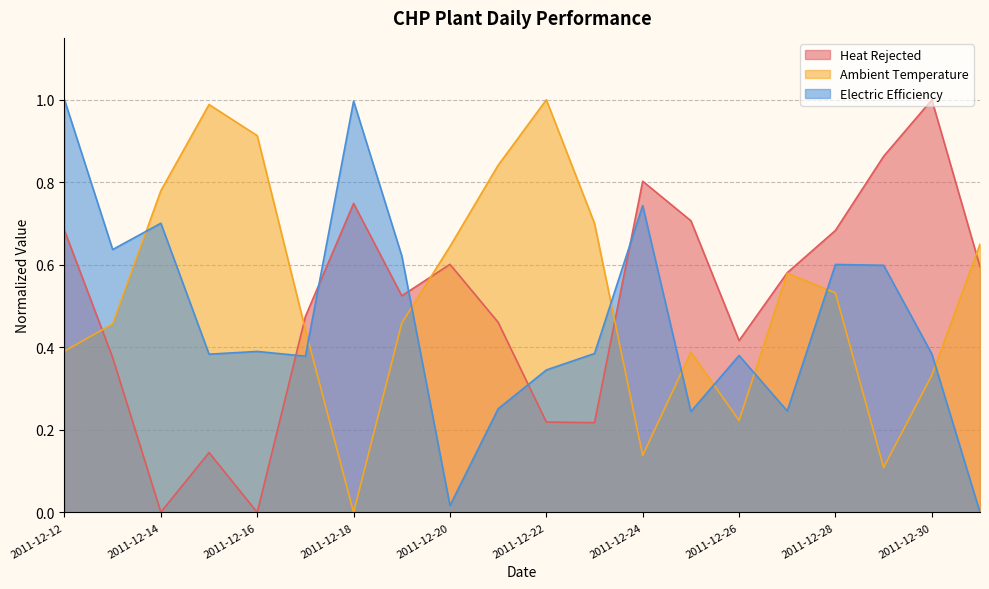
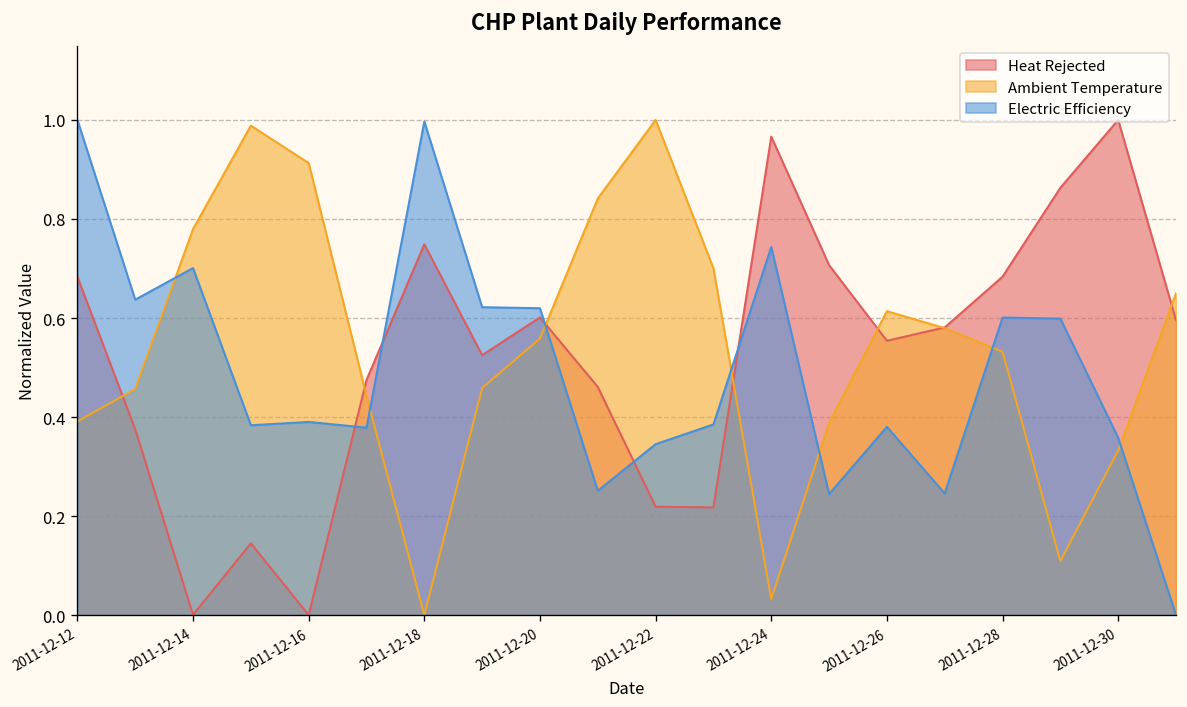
  {
    "Heat Rejected": {
      "2011-12-12": 0.68,
      "2011-12-14": 0.00,
      "2011-12-16": 0.00,
      "2011-12-18": 0.75,
      "2011-12-20": 0.60,
      "2011-12-22": 0.22,
-     "2011-12-24": 0.80,
-     "2011-12-26": 0.42,
+     "2011-12-24": 0.97,
+     "2011-12-26": 0.55,
      "2011-12-28": 0.68
    },
    "Ambient Temperature": {
      "2011-12-12": 0.39,
      "2011-12-14": 0.78,
      "2011-12-16": 0.91,
      "2011-12-18": 0.00,
-     "2011-12-20": 0.64,
+     "2011-12-20": 0.56,
      "2011-12-22": 1.00,
-     "2011-12-24": 0.14,
-     "2011-12-26": 0.22,
+     "2011-12-24": 0.03,
+     "2011-12-26": 0.61,
      "2011-12-28": 0.53,
      "2011-12-30": 0.33
    },
    "Electric Efficiency": {
      "2011-12-12": 1.00,
      "2011-12-14": 0.70,
      "2011-12-16": 0.39,
      "2011-12-18": 1.00,
-     "2011-12-20": 0.02,
+     "2011-12-20": 0.62,
      "2011-12-22": 0.35,
      "2011-12-24": 0.74,
      "2011-12-26": 0.38,
      "2011-12-28": 0.60,
-     "2011-12-30": 0.38
+     "2011-12-30": 0.36
    }
  }
